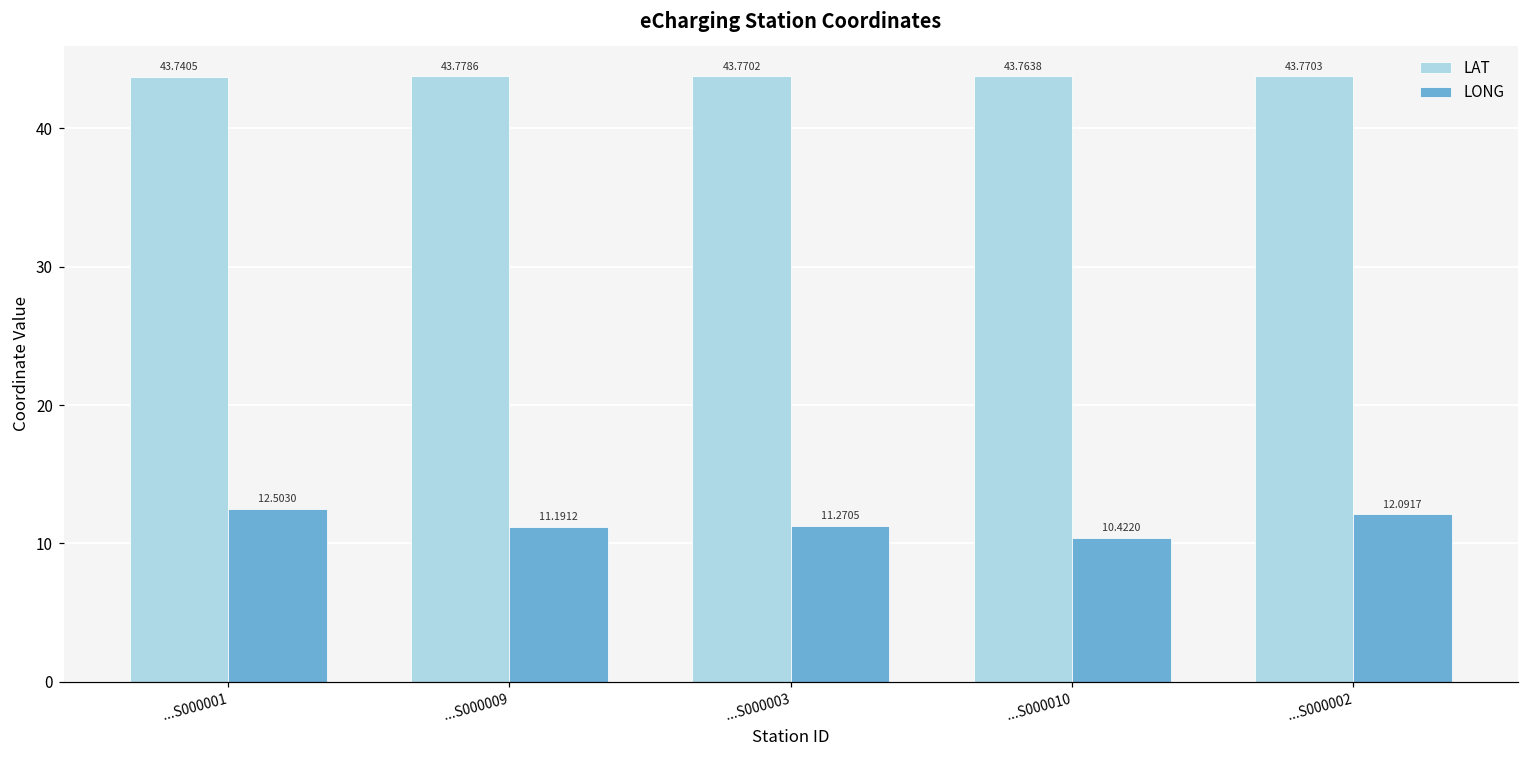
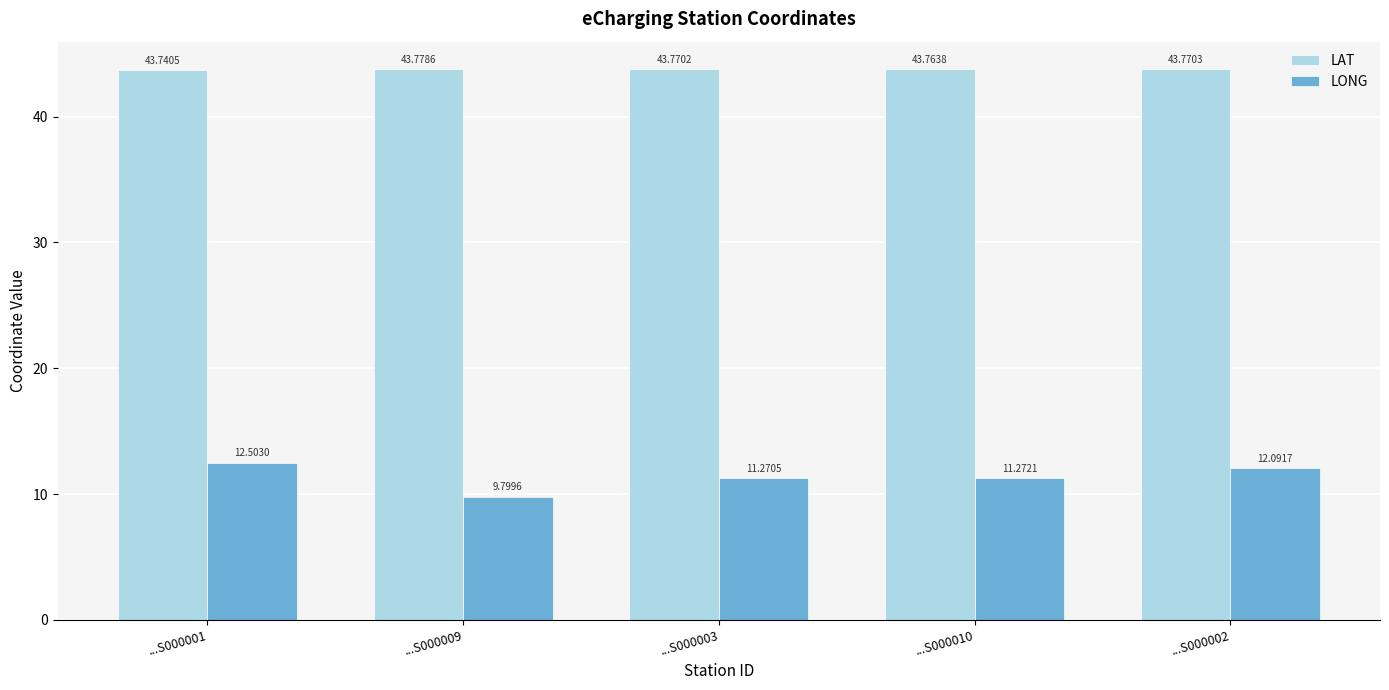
  {
    "LAT": {
      "...S000001": 43.7405,
      "...S000009": 43.7786,
      "...S000003": 43.7702,
      "...S000010": 43.7638,
      "...S000002": 43.7703
    },
    "LONG": {
      "...S000001": 12.5030,
-     "...S000009": 11.1912,
+     "...S000009": 9.7996,
      "...S000003": 11.2705,
-     "...S000010": 10.4220,
+     "...S000010": 11.2721,
      "...S000002": 12.0917
    }
  }
